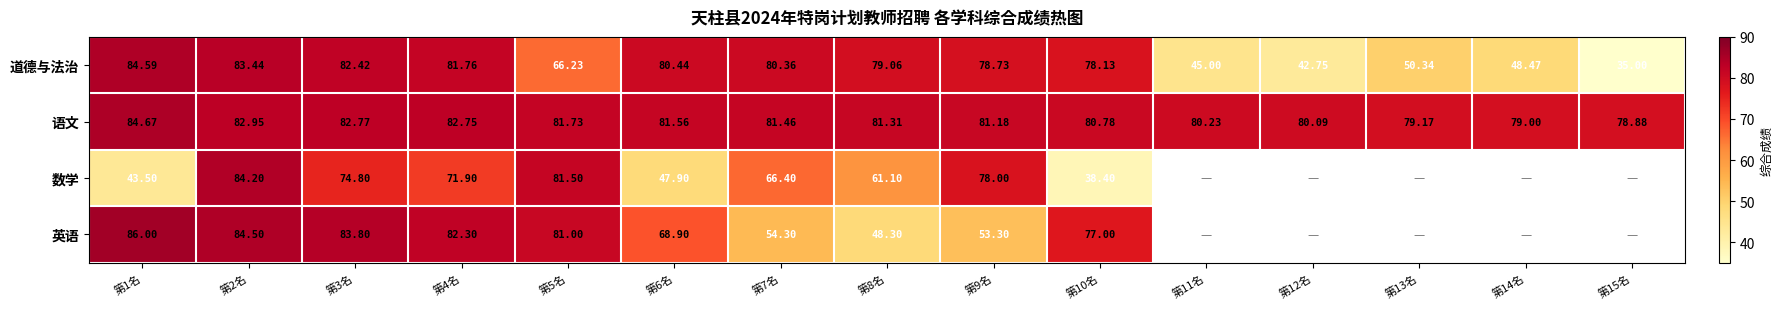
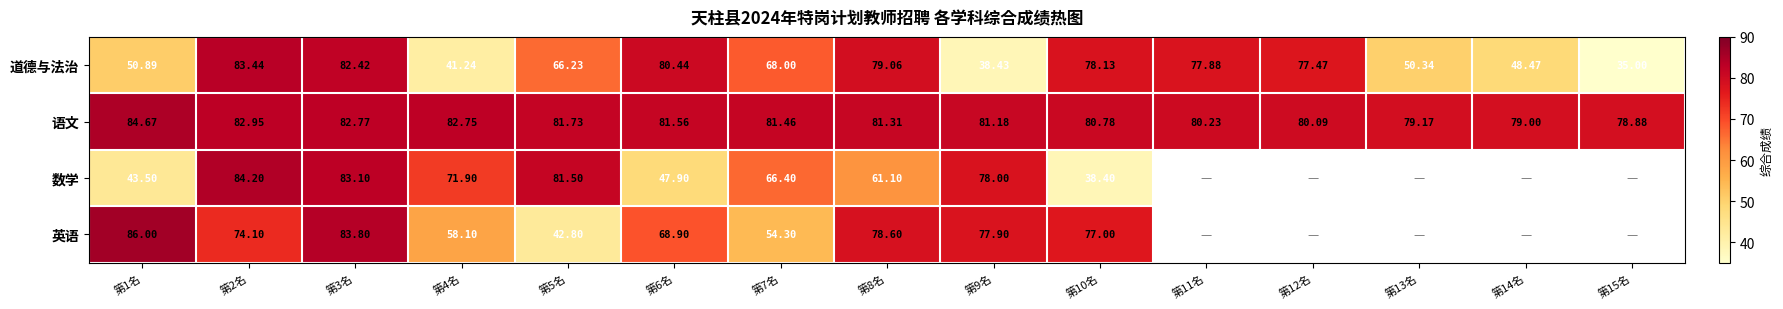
  {
    "道德与法治": {
-     "第1名": 84.59,
+     "第1名": 50.89,
      "第2名": 83.44,
      "第3名": 82.42,
-     "第4名": 81.76,
+     "第4名": 41.24,
      "第5名": 66.23,
      "第6名": 80.44,
-     "第7名": 80.36,
+     "第7名": 68.00,
      "第8名": 79.06,
-     "第9名": 78.73,
+     "第9名": 38.43,
      "第10名": 78.13,
-     "第11名": 45.00,
-     "第12名": 42.75,
+     "第11名": 77.88,
+     "第12名": 77.47,
      "第13名": 50.34,
      "第14名": 48.47,
      "第15名": 35.00
    },
    "语文": {
      "第1名": 84.67,
      "第2名": 82.95,
      "第3名": 82.77,
      "第4名": 82.75,
      "第5名": 81.73,
      "第6名": 81.56,
      "第7名": 81.46,
      "第8名": 81.31,
      "第9名": 81.18,
      "第10名": 80.78,
      "第11名": 80.23,
      "第12名": 80.09,
      "第13名": 79.17,
      "第14名": 79.00,
      "第15名": 78.88
    },
    "数学": {
      "第1名": 43.50,
      "第2名": 84.20,
-     "第3名": 74.80,
+     "第3名": 83.10,
      "第4名": 71.90,
      "第5名": 81.50,
      "第6名": 47.90,
      "第7名": 66.40,
      "第8名": 61.10,
      "第9名": 78.00,
      "第10名": 38.40
    },
    "英语": {
      "第1名": 86.00,
-     "第2名": 84.50,
+     "第2名": 74.10,
      "第3名": 83.80,
-     "第4名": 82.30,
-     "第5名": 81.00,
+     "第4名": 58.10,
+     "第5名": 42.80,
      "第6名": 68.90,
      "第7名": 54.30,
-     "第8名": 48.30,
-     "第9名": 53.30,
+     "第8名": 78.60,
+     "第9名": 77.90,
      "第10名": 77.00
    }
  }
